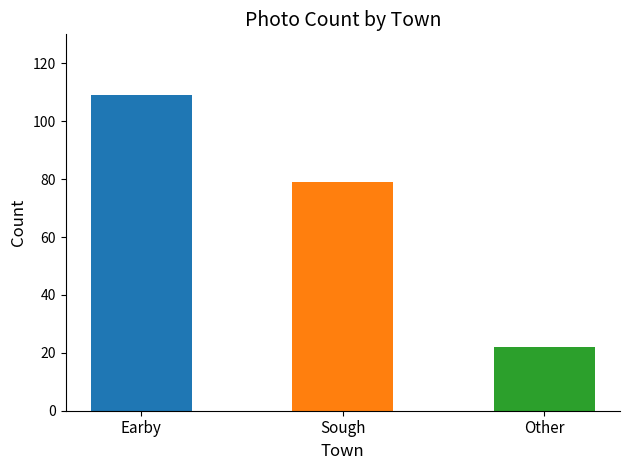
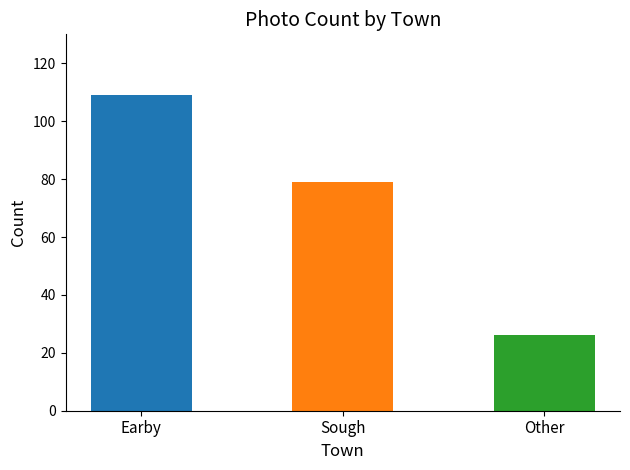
  {
    "Earby": 109,
    "Sough": 79,
-   "Other": 22
+   "Other": 26
  }
